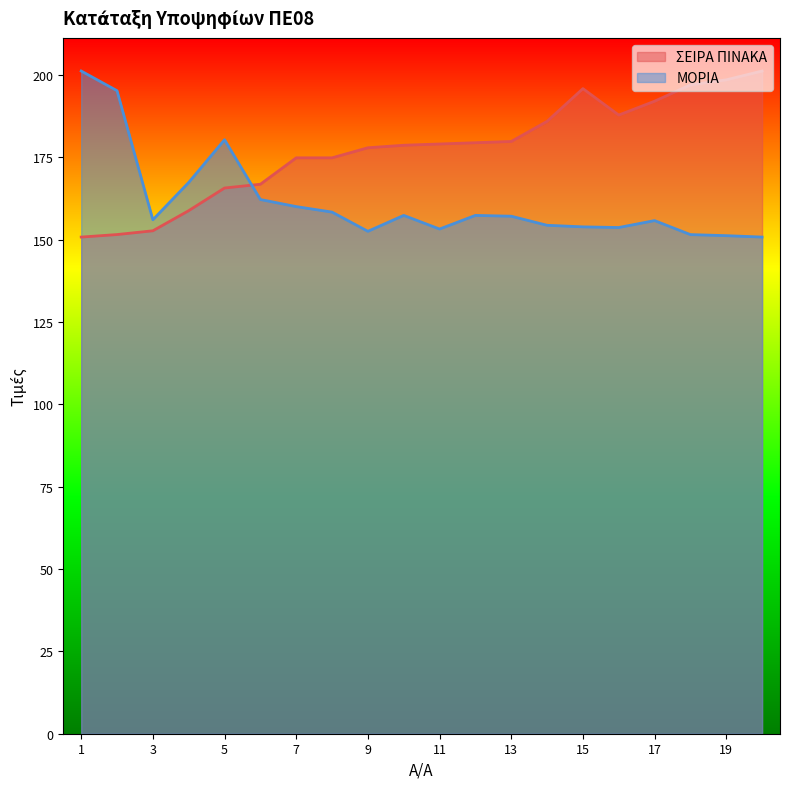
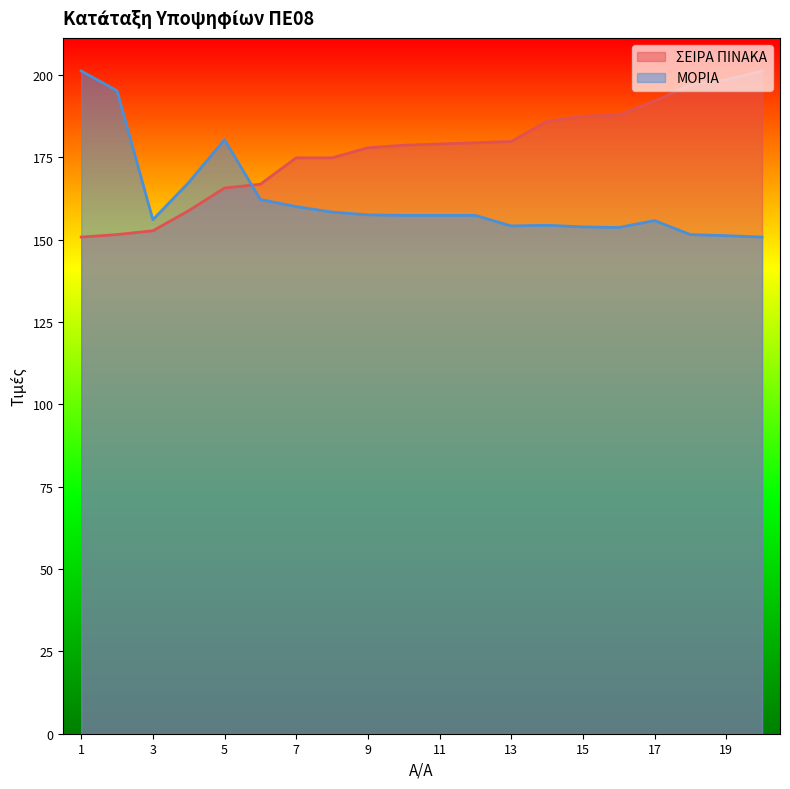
  {
    "ΣΕΙΡΑ ΠΙΝΑΚΑ": {
      "1": 151,
      "3": 153,
      "5": 166,
      "7": 175,
      "9": 178,
      "11": 179,
      "13": 180,
-     "15": 196,
+     "15": 187,
      "17": 192
    },
    "ΜΟΡΙΑ": {
      "1": 201,
      "3": 156,
      "5": 180,
      "7": 160,
-     "9": 153,
-     "11": 153,
-     "13": 157,
+     "9": 158,
+     "11": 157,
+     "13": 154,
      "15": 154,
      "17": 156,
      "19": 151
    }
  }
